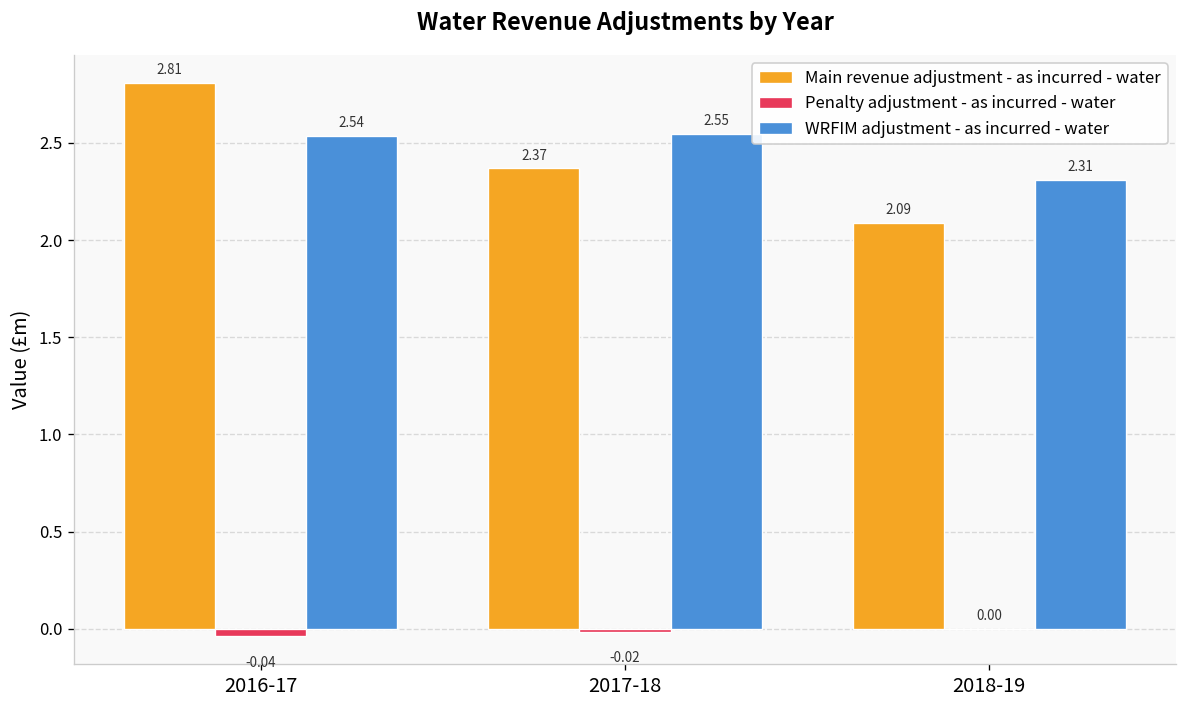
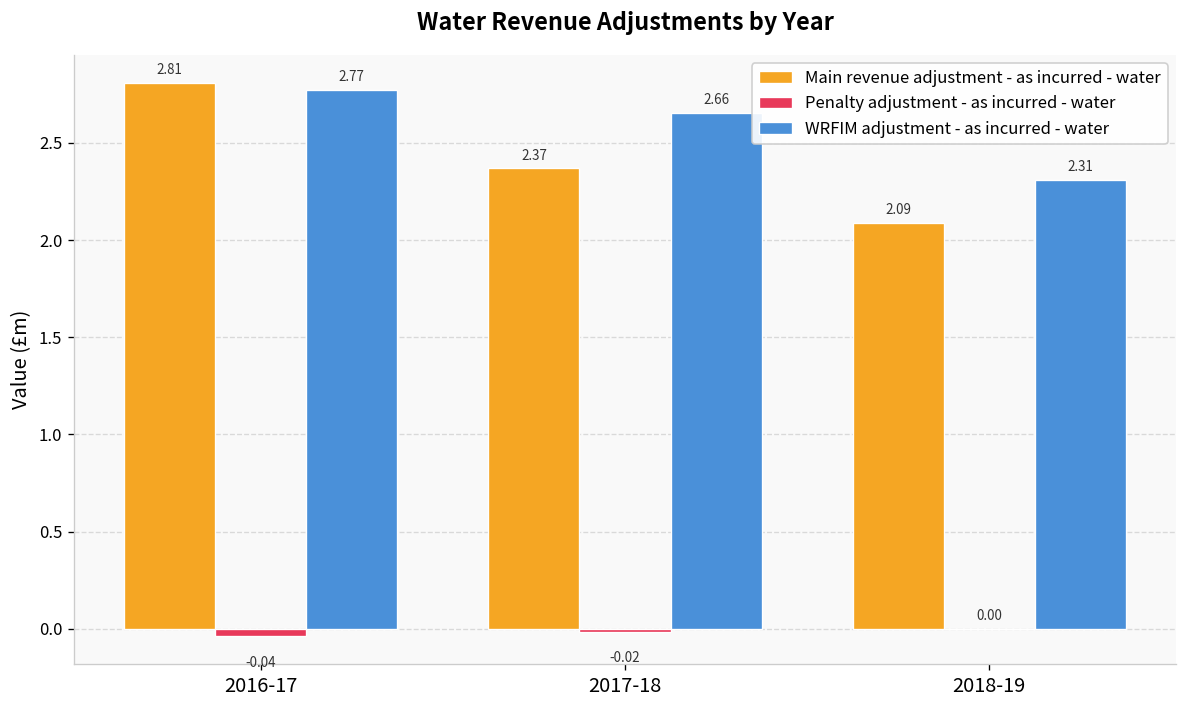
  {
    "Main revenue adjustment - as incurred - water": {
      "2016-17": 2.81,
      "2017-18": 2.37,
      "2018-19": 2.09
    },
    "Penalty adjustment - as incurred - water": {
      "2016-17": -0.04,
      "2017-18": -0.02,
      "2018-19": 0.00
    },
    "WRFIM adjustment - as incurred - water": {
-     "2016-17": 2.54,
-     "2017-18": 2.55,
+     "2016-17": 2.77,
+     "2017-18": 2.66,
      "2018-19": 2.31
    }
  }
